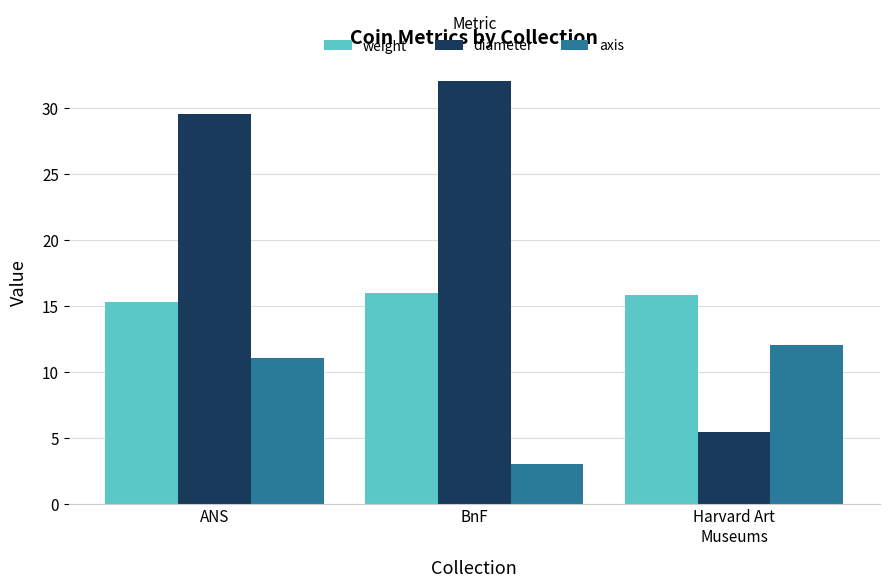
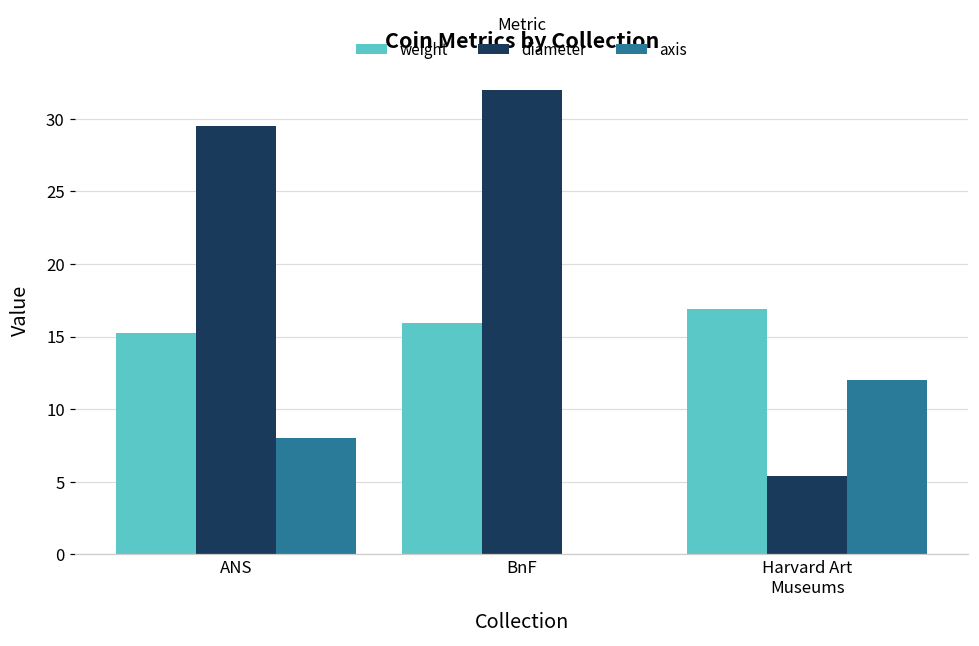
  {
    "weight": {
      "ANS": 15.3,
      "BnF": 15.9,
-     "Harvard Art Museums": 15.8
+     "Harvard Art Museums": 16.9
    },
    "diameter": {
      "ANS": 29.5,
      "BnF": 32.0,
      "Harvard Art Museums": 5.4
    },
    "axis": {
-     "ANS": 11,
-     "BnF": 3,
+     "ANS": 8,
+     "BnF": 0,
      "Harvard Art Museums": 12
    }
  }
